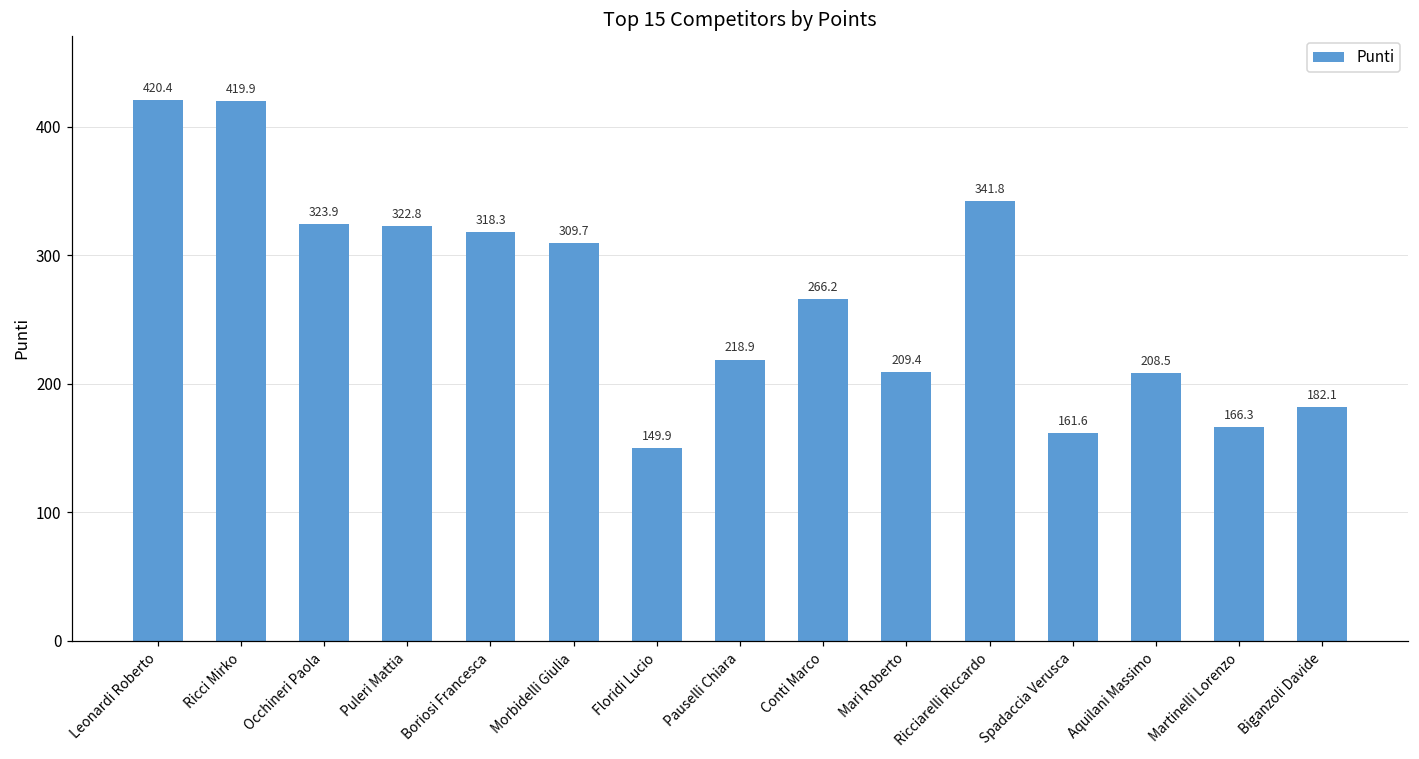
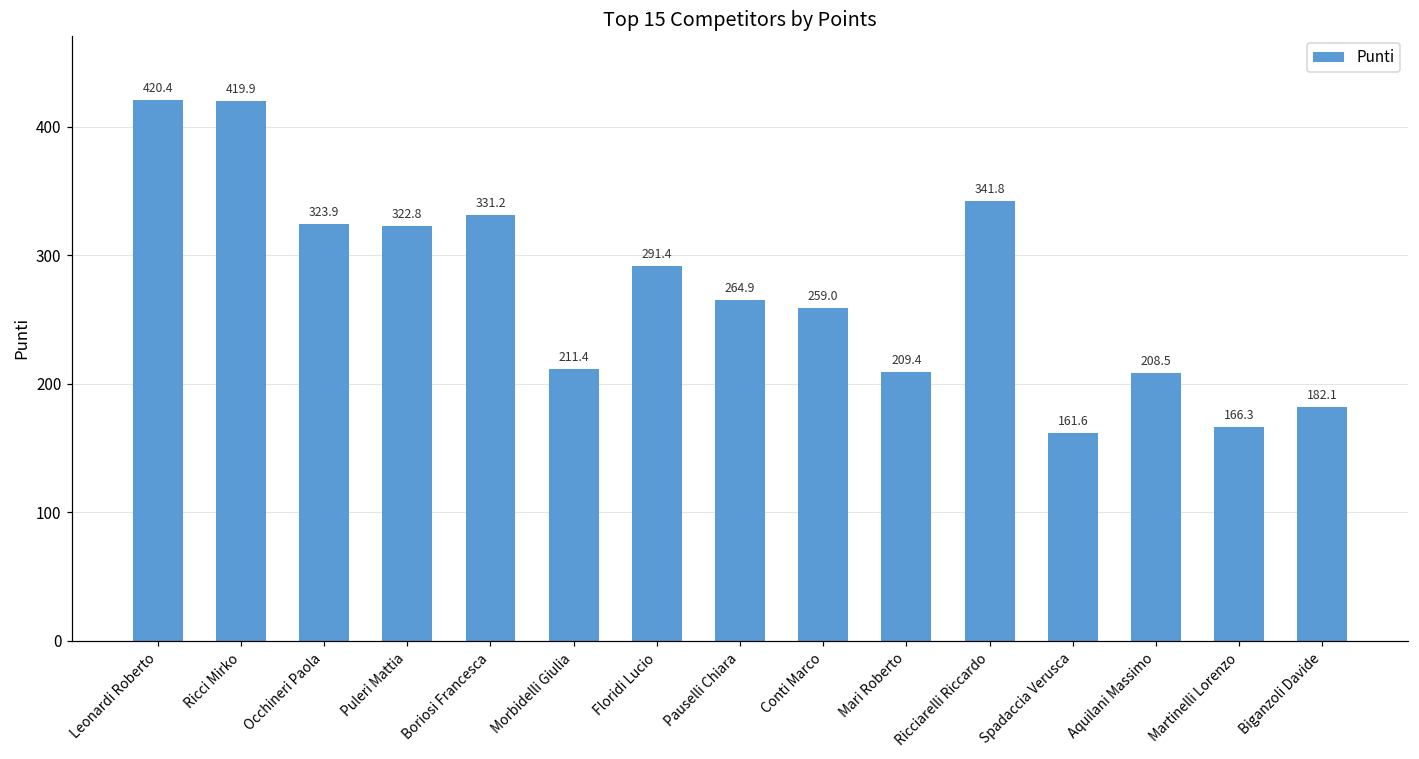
  {
    "Leonardi Roberto": 420.4,
    "Ricci Mirko": 419.9,
    "Occhineri Paola": 323.9,
    "Puleri Mattia": 322.8,
-   "Boriosi Francesca": 318.3,
-   "Morbidelli Giulia": 309.7,
-   "Floridi Lucio": 149.9,
-   "Pauselli Chiara": 218.9,
-   "Conti Marco": 266.2,
+   "Boriosi Francesca": 331.2,
+   "Morbidelli Giulia": 211.4,
+   "Floridi Lucio": 291.4,
+   "Pauselli Chiara": 264.9,
+   "Conti Marco": 259.0,
    "Mari Roberto": 209.4,
    "Ricciarelli Riccardo": 341.8,
    "Spadaccia Verusca": 161.6,
    "Aquilani Massimo": 208.5,
    "Martinelli Lorenzo": 166.3,
    "Biganzoli Davide": 182.1
  }
